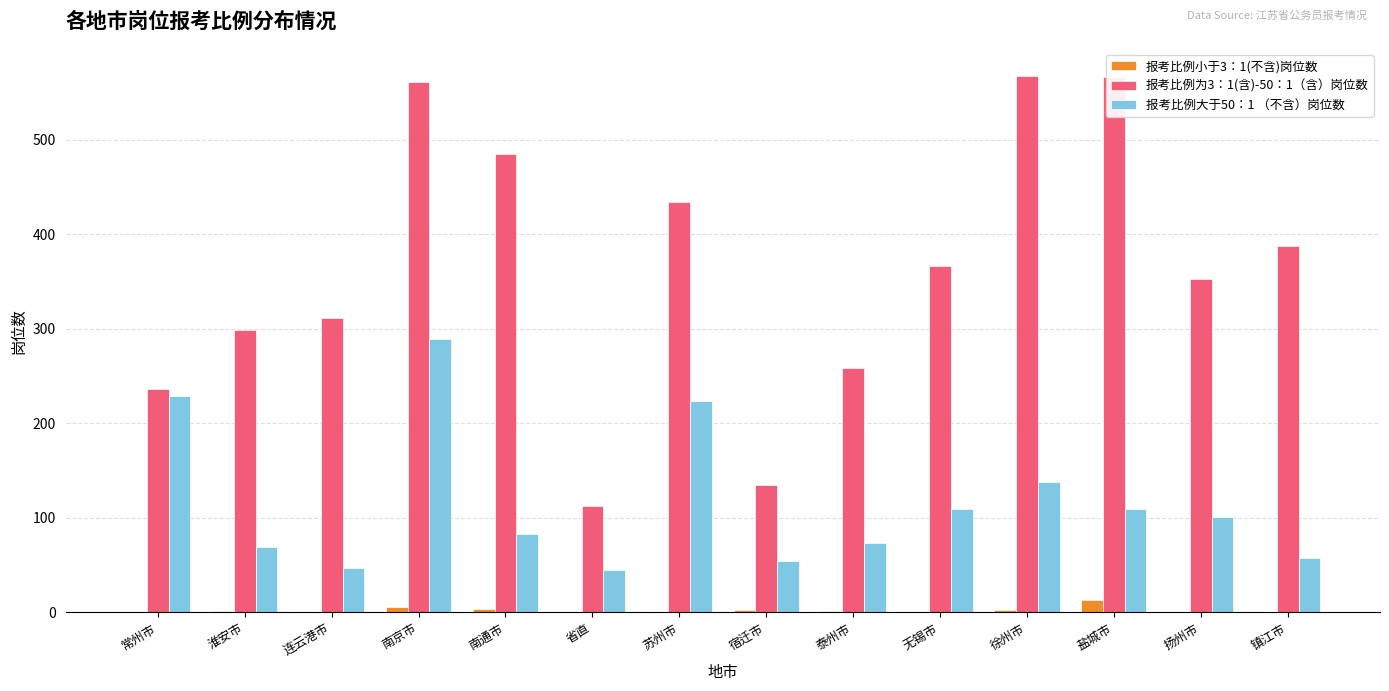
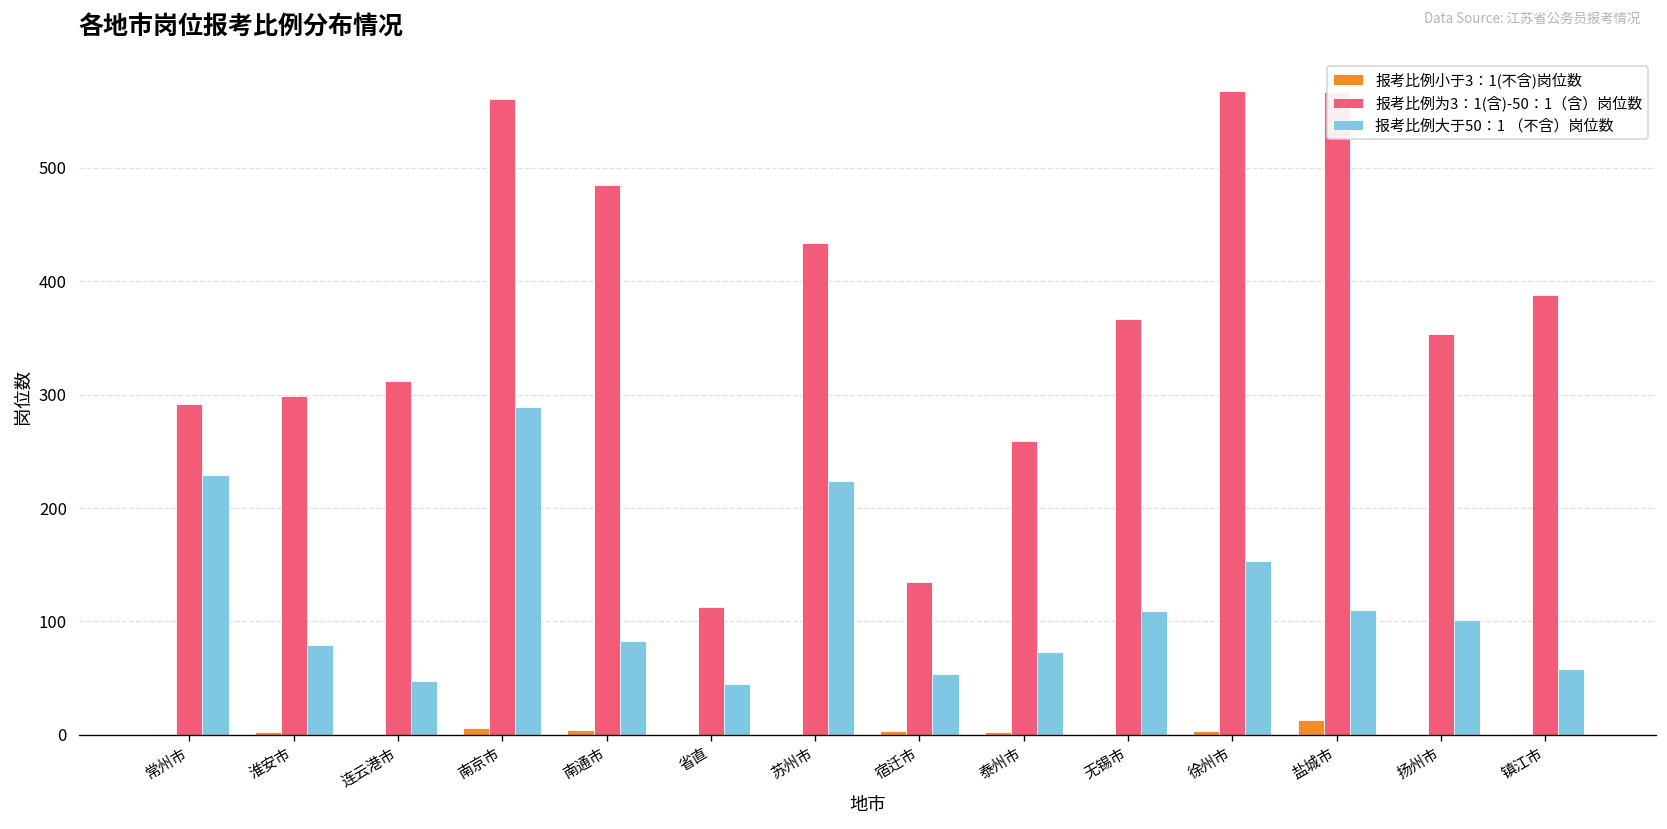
  {
    "报考比例小于3：1(不含)岗位数": {
      "连云港市": 0,
      "南京市": 10,
      "南通市": 0,
      "省直": 0,
      "苏州市": 0,
      "宿迁市": 0,
      "徐州市": 0,
      "盐城市": 10
    },
    "报考比例为3：1(含)-50：1（含）岗位数": {
-     "常州市": 240,
+     "常州市": 290,
      "淮安市": 300,
      "连云港市": 310,
      "南京市": 560,
      "南通市": 490,
      "省直": 110,
      "苏州市": 430,
      "宿迁市": 140,
      "泰州市": 260,
      "无锡市": 370,
      "徐州市": 570,
      "扬州市": 350,
      "镇江市": 390
    },
    "报考比例大于50：1 （不含）岗位数": {
      "常州市": 230,
-     "淮安市": 70,
+     "淮安市": 80,
      "连云港市": 50,
      "南京市": 290,
      "南通市": 80,
      "省直": 50,
      "苏州市": 220,
      "宿迁市": 50,
      "泰州市": 70,
      "无锡市": 110,
-     "徐州市": 140,
+     "徐州市": 150,
      "盐城市": 110,
      "扬州市": 100,
      "镇江市": 60
    }
  }
